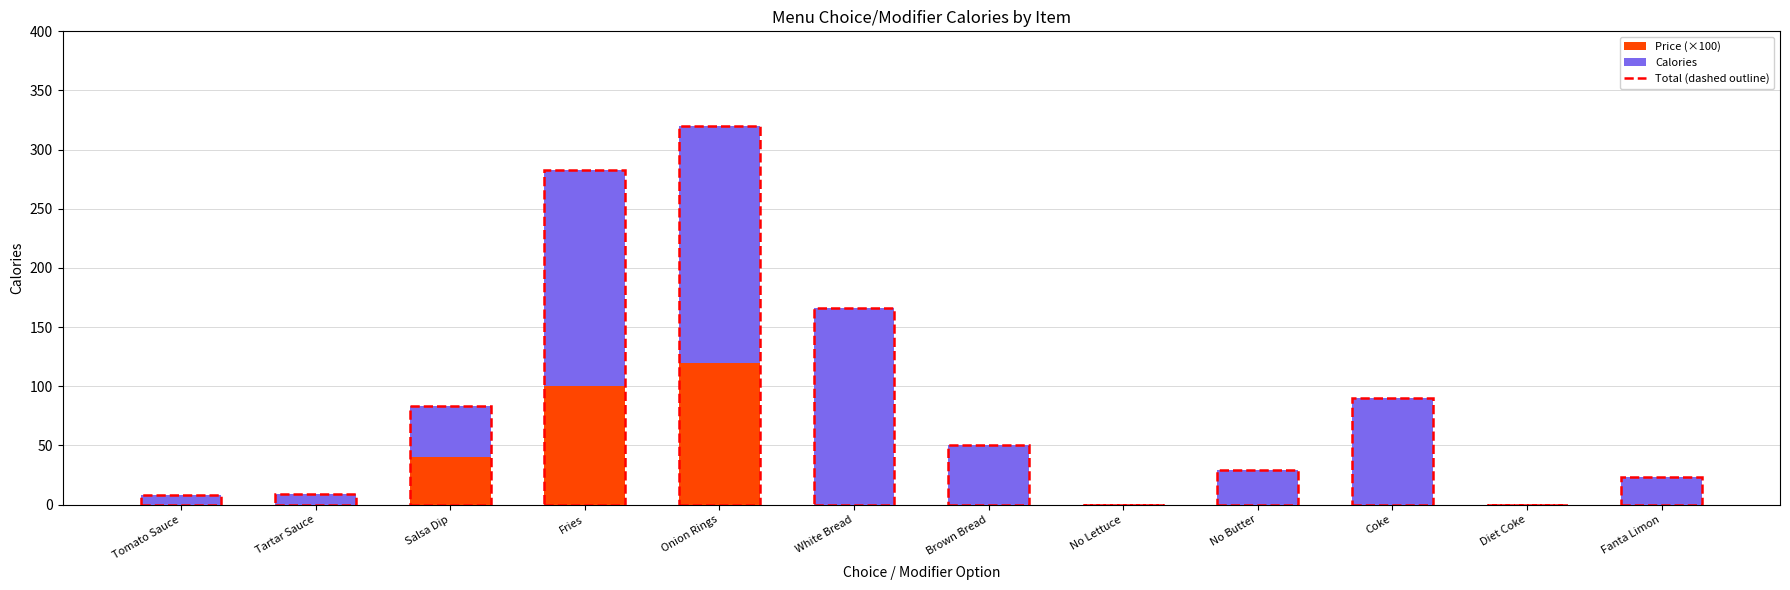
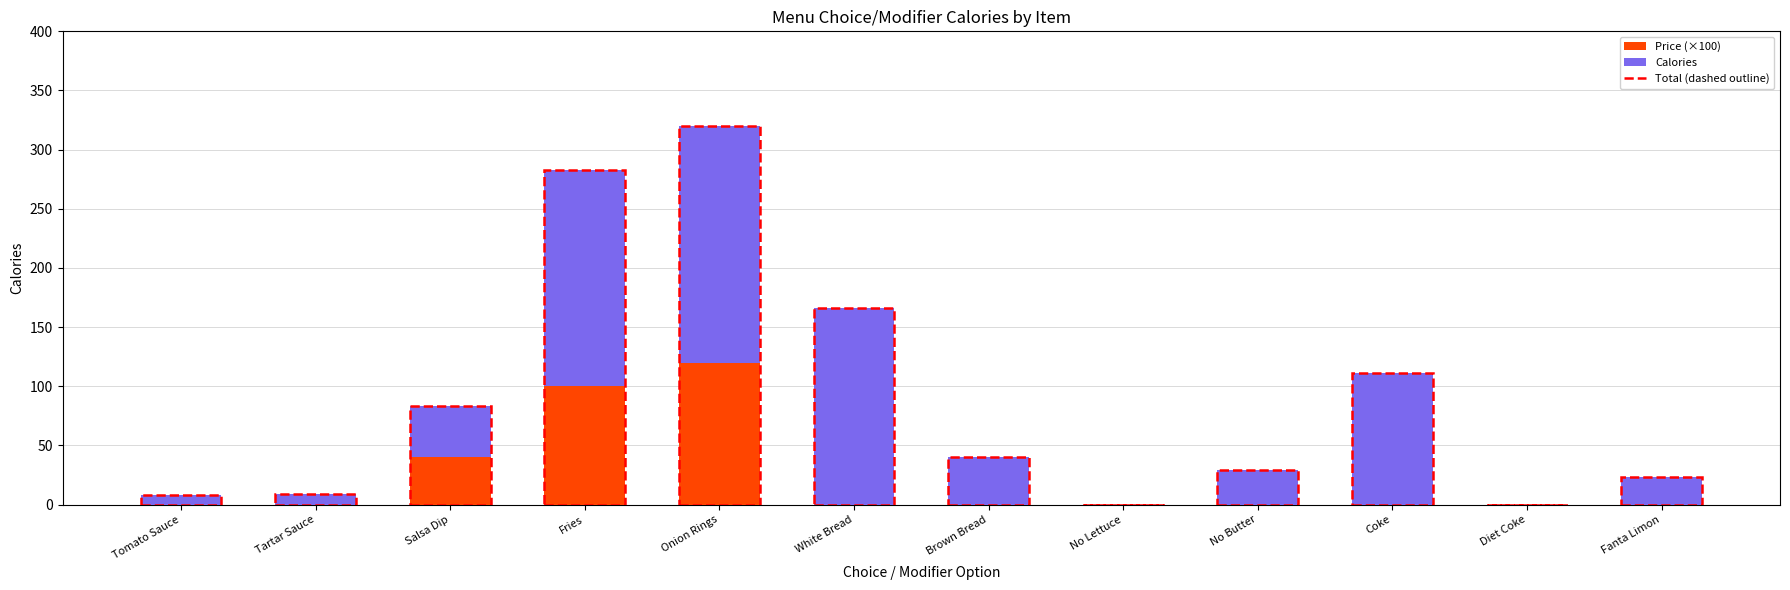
  {
    "Price (×100)": {
      "Tomato Sauce": 0,
      "Tartar Sauce": 0,
      "Salsa Dip": 40,
      "Fries": 100,
      "Onion Rings": 120,
      "White Bread": 0,
      "Brown Bread": 0,
      "No Lettuce": 0,
      "No Butter": 0,
      "Coke": 0,
      "Diet Coke": 0,
      "Fanta Limon": 0
    },
    "Calories": {
      "Tomato Sauce": 8,
      "Tartar Sauce": 9,
      "Salsa Dip": 43,
      "Fries": 183,
      "Onion Rings": 200,
      "White Bread": 166,
-     "Brown Bread": 50,
+     "Brown Bread": 40,
      "No Lettuce": 0,
      "No Butter": 29,
-     "Coke": 90,
+     "Coke": 111,
      "Diet Coke": 0,
      "Fanta Limon": 23
    }
  }
